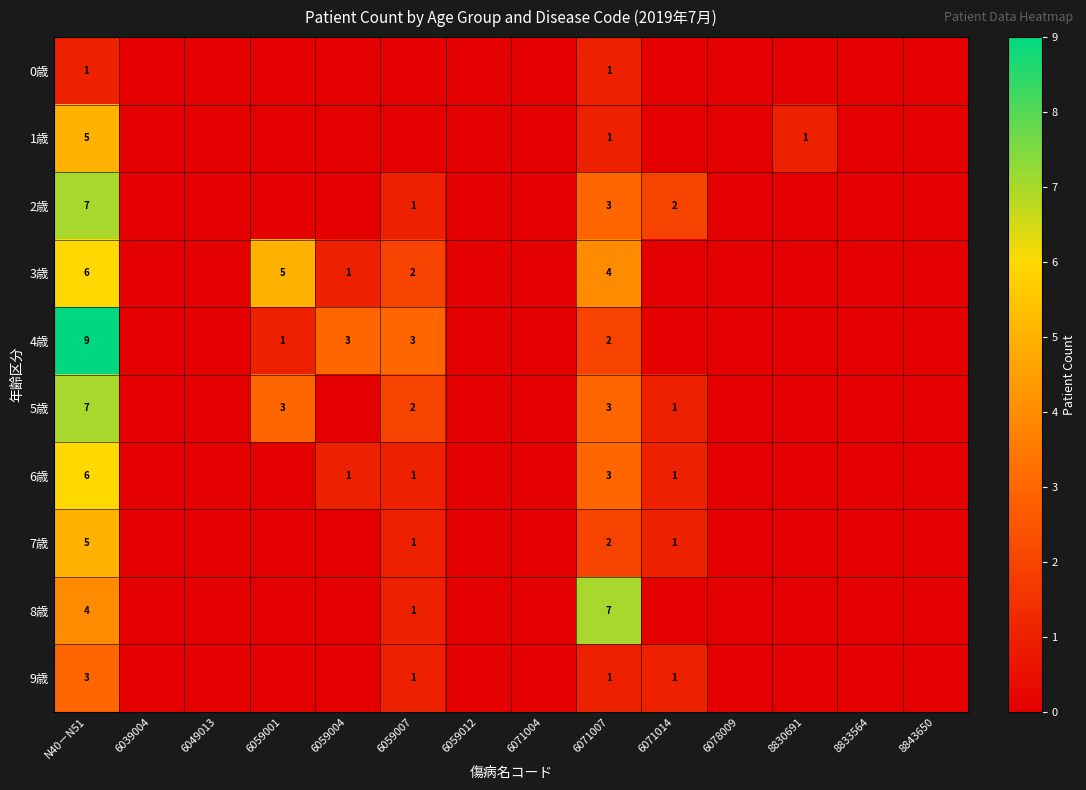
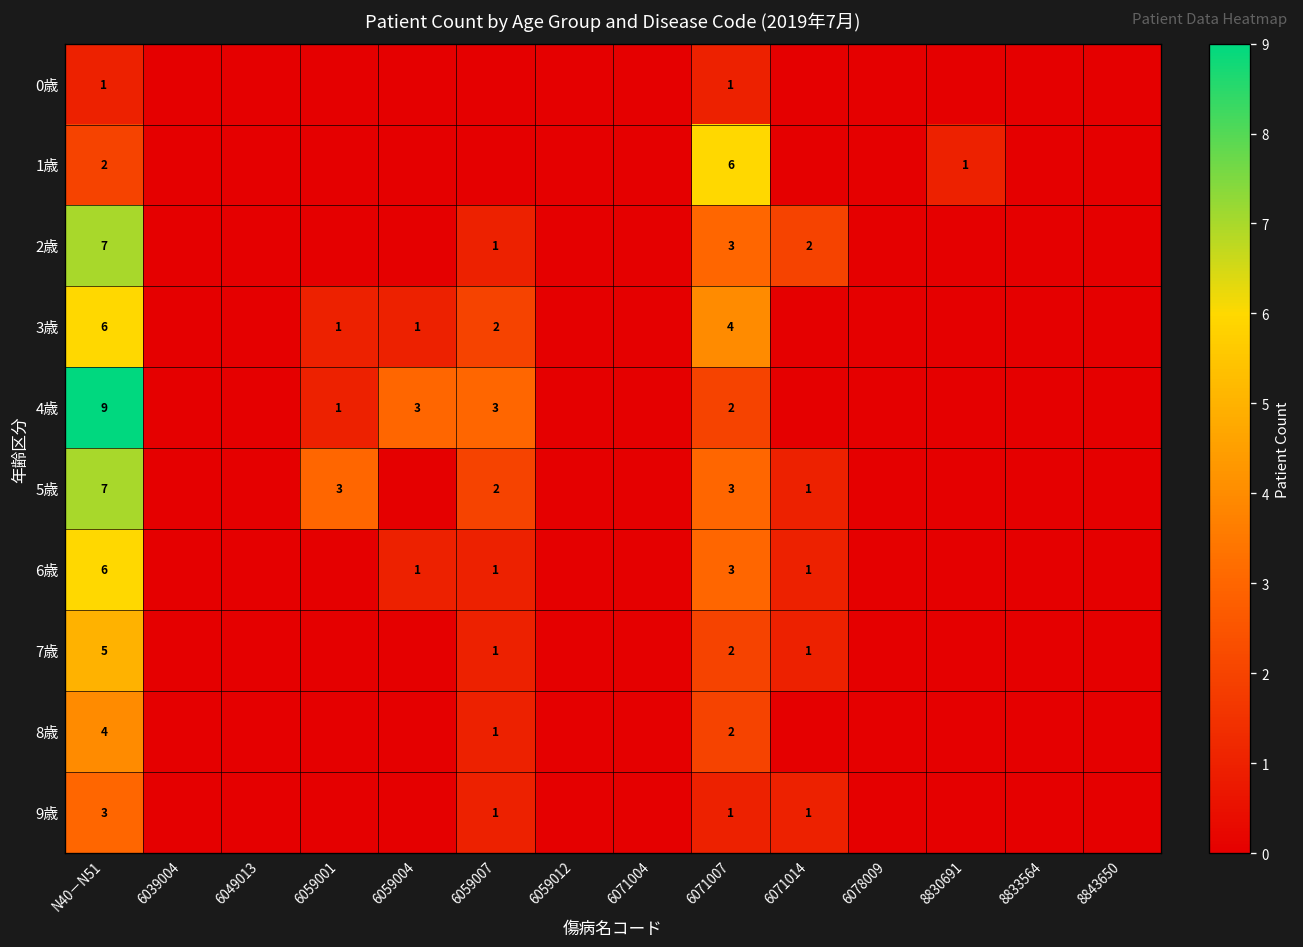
  {
    "0歳": {
      "N40－N51": 1,
      "6071007": 1
    },
    "1歳": {
-     "N40－N51": 5,
-     "6071007": 1,
+     "N40－N51": 2,
+     "6071007": 6,
      "8830691": 1
    },
    "2歳": {
      "N40－N51": 7,
      "6059007": 1,
      "6071007": 3,
      "6071014": 2
    },
    "3歳": {
      "N40－N51": 6,
-     "6059001": 5,
+     "6059001": 1,
      "6059004": 1,
      "6059007": 2,
      "6071007": 4
    },
    "4歳": {
      "N40－N51": 9,
      "6059001": 1,
      "6059004": 3,
      "6059007": 3,
      "6071007": 2
    },
    "5歳": {
      "N40－N51": 7,
      "6059001": 3,
      "6059007": 2,
      "6071007": 3,
      "6071014": 1
    },
    "6歳": {
      "N40－N51": 6,
      "6059004": 1,
      "6059007": 1,
      "6071007": 3,
      "6071014": 1
    },
    "7歳": {
      "N40－N51": 5,
      "6059007": 1,
      "6071007": 2,
      "6071014": 1
    },
    "8歳": {
      "N40－N51": 4,
      "6059007": 1,
-     "6071007": 7
+     "6071007": 2
    },
    "9歳": {
      "N40－N51": 3,
      "6059007": 1,
      "6071007": 1,
      "6071014": 1
    }
  }
